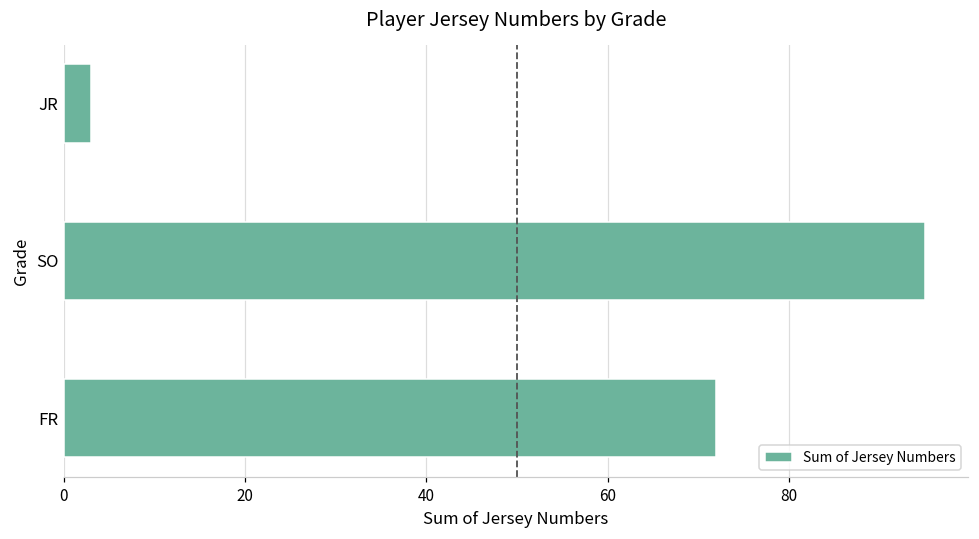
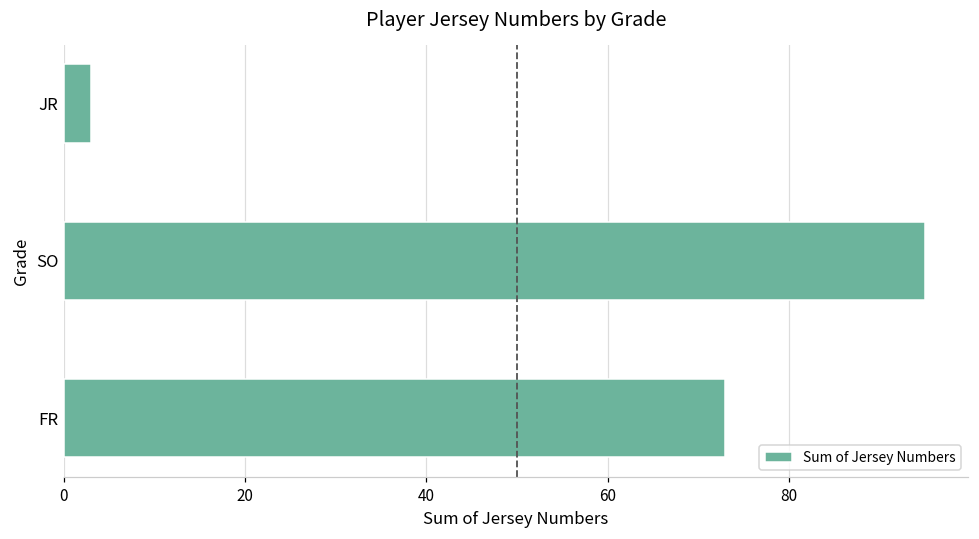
  {
    "JR": 3,
    "SO": 95,
-   "FR": 72
+   "FR": 73
  }
